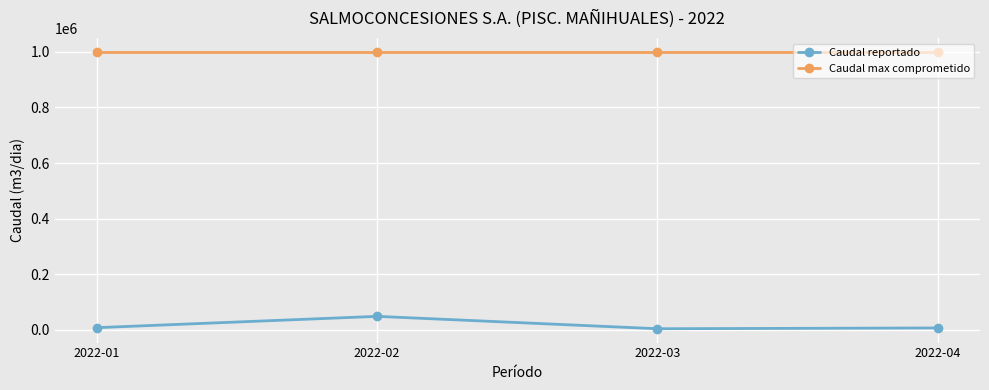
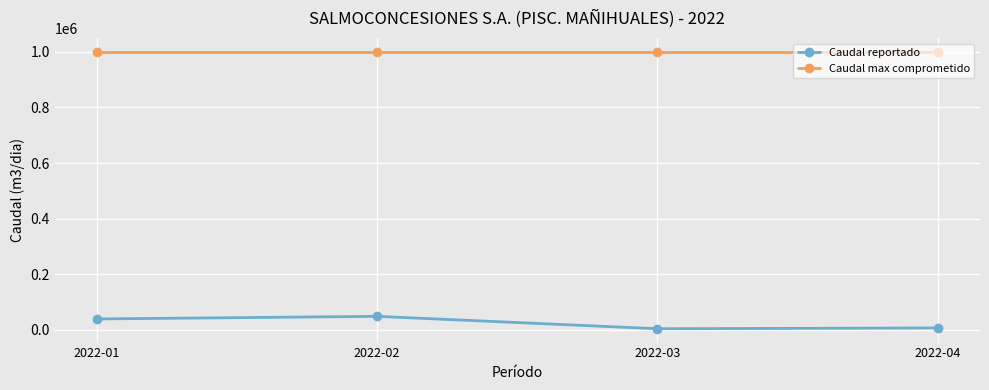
  {
    "Caudal reportado": {
-     "2022-01": 10000,
+     "2022-01": 40000,
      "2022-02": 50000,
      "2022-03": 0,
      "2022-04": 10000
    },
    "Caudal max comprometido": {
      "2022-01": 1000000,
      "2022-02": 1000000,
      "2022-03": 1000000
    }
  }
